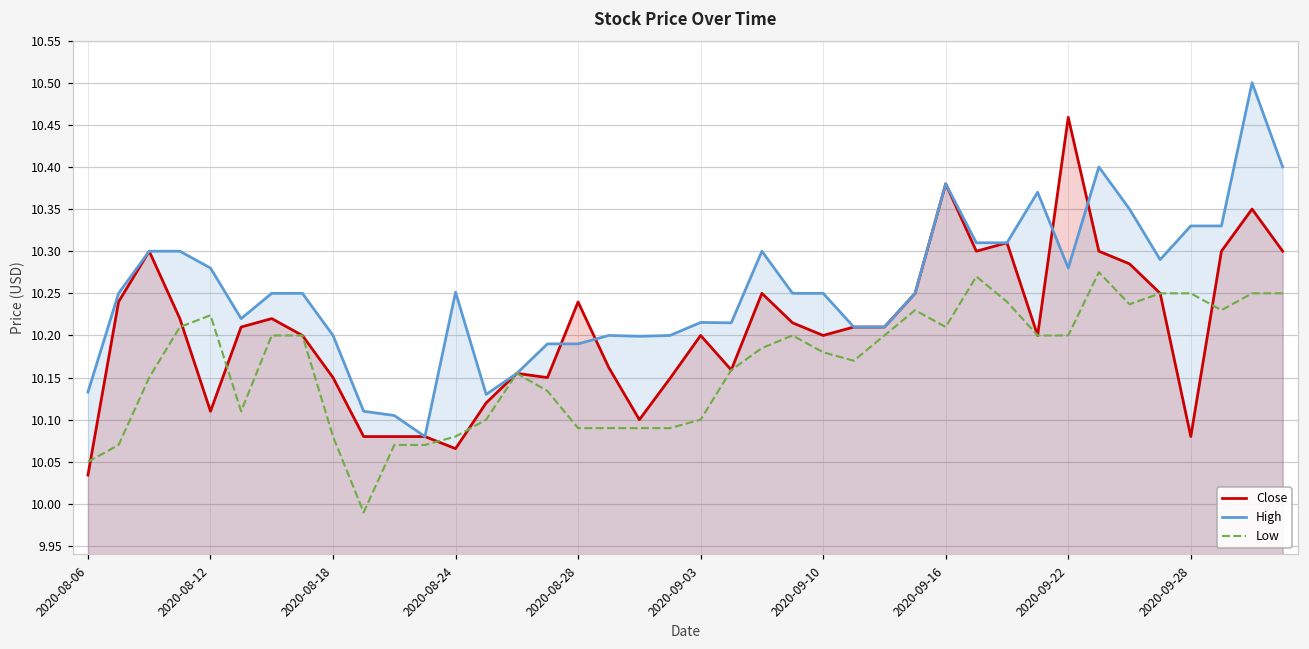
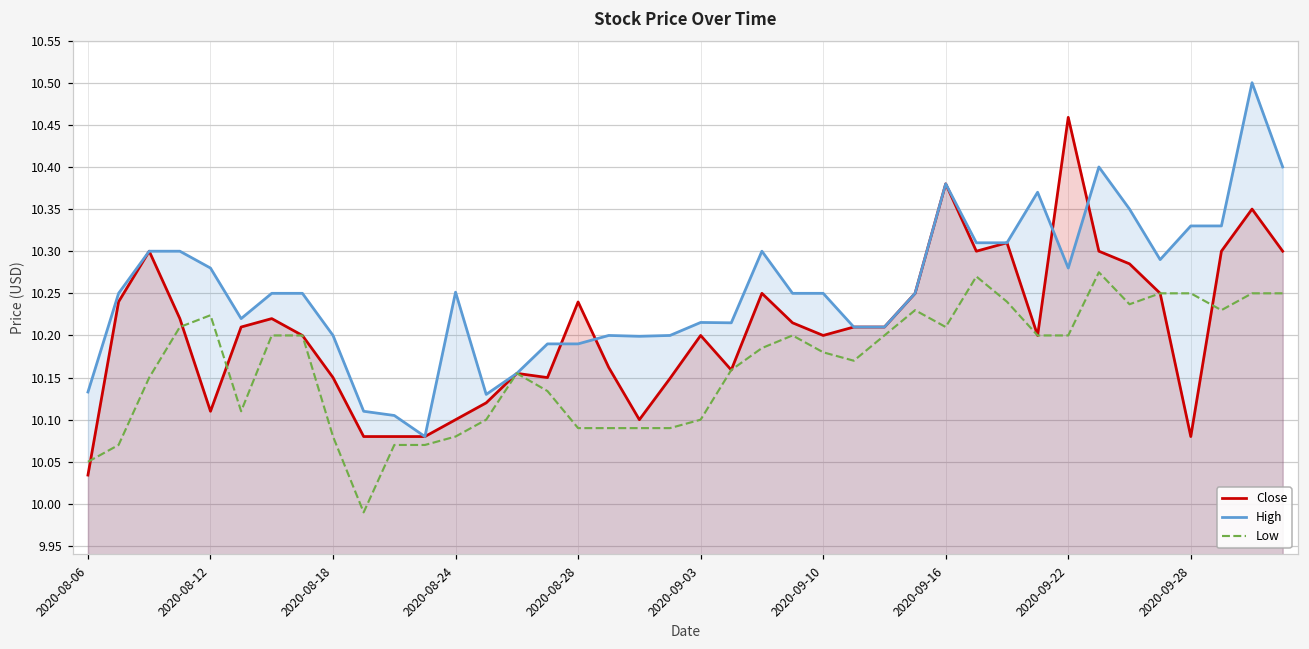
  {
    "Close": {
      "2020-08-06": 10.03,
      "2020-08-12": 10.11,
      "2020-08-18": 10.15,
-     "2020-08-24": 10.07,
+     "2020-08-24": 10.10,
      "2020-08-28": 10.24,
      "2020-09-03": 10.20,
      "2020-09-10": 10.20,
      "2020-09-22": 10.46,
      "2020-09-28": 10.08
    },
    "High": {
      "2020-08-06": 10.13,
      "2020-08-12": 10.28,
      "2020-08-18": 10.20,
      "2020-08-24": 10.25,
      "2020-08-28": 10.19,
      "2020-09-03": 10.22,
      "2020-09-10": 10.25,
      "2020-09-22": 10.28,
      "2020-09-28": 10.33
    },
    "Low": {
      "2020-08-06": 10.05,
      "2020-08-12": 10.22,
      "2020-08-18": 10.08,
      "2020-08-24": 10.08,
      "2020-08-28": 10.09,
      "2020-09-03": 10.10,
      "2020-09-10": 10.18,
      "2020-09-16": 10.21,
      "2020-09-22": 10.20,
      "2020-09-28": 10.25
    }
  }
